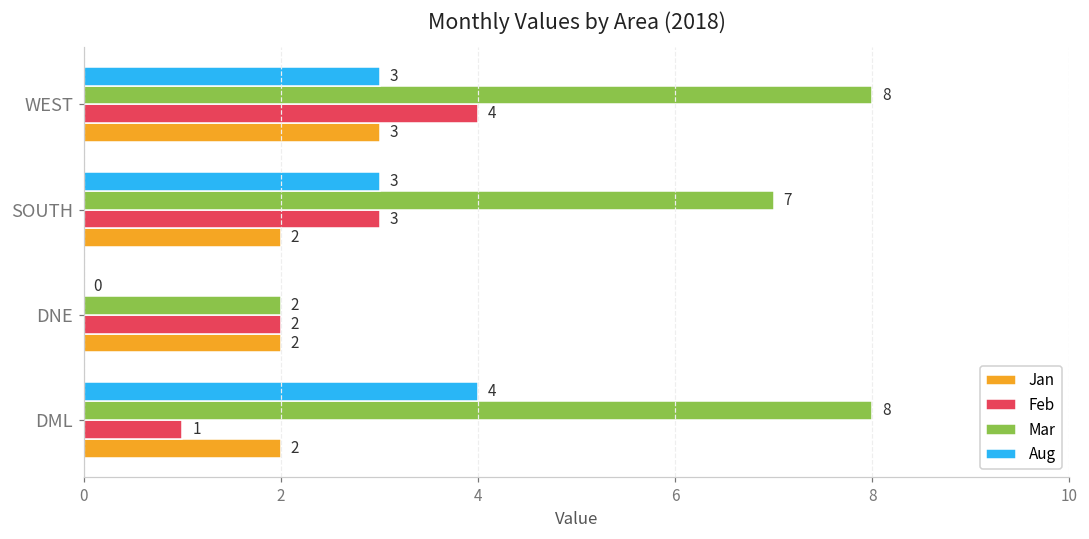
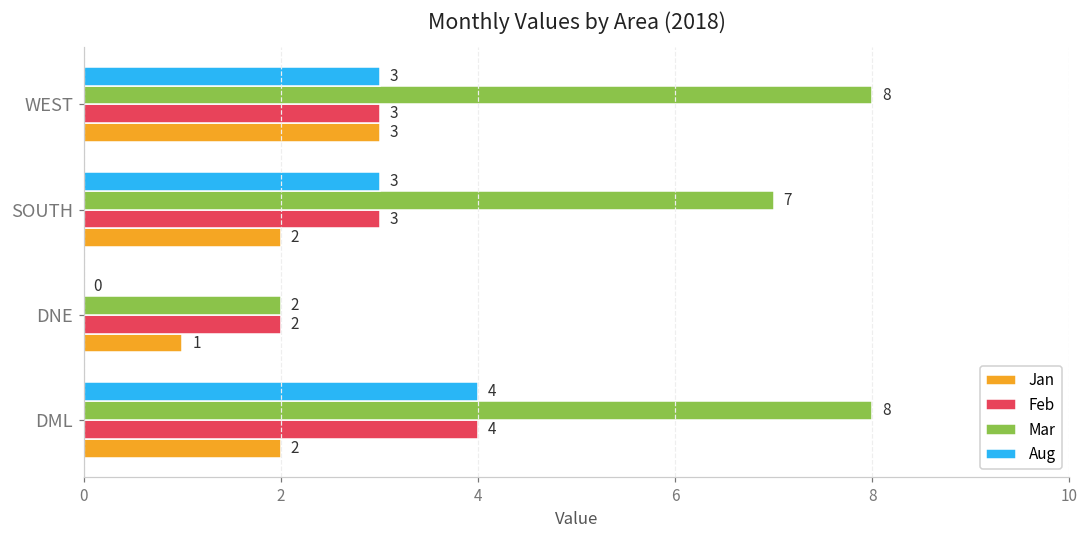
  {
    "Jan": {
      "WEST": 3,
      "SOUTH": 2,
-     "DNE": 2,
+     "DNE": 1,
      "DML": 2
    },
    "Feb": {
-     "WEST": 4,
+     "WEST": 3,
      "SOUTH": 3,
      "DNE": 2,
-     "DML": 1
+     "DML": 4
    },
    "Mar": {
      "WEST": 8,
      "SOUTH": 7,
      "DNE": 2,
      "DML": 8
    },
    "Aug": {
      "WEST": 3,
      "SOUTH": 3,
      "DNE": 0,
      "DML": 4
    }
  }
